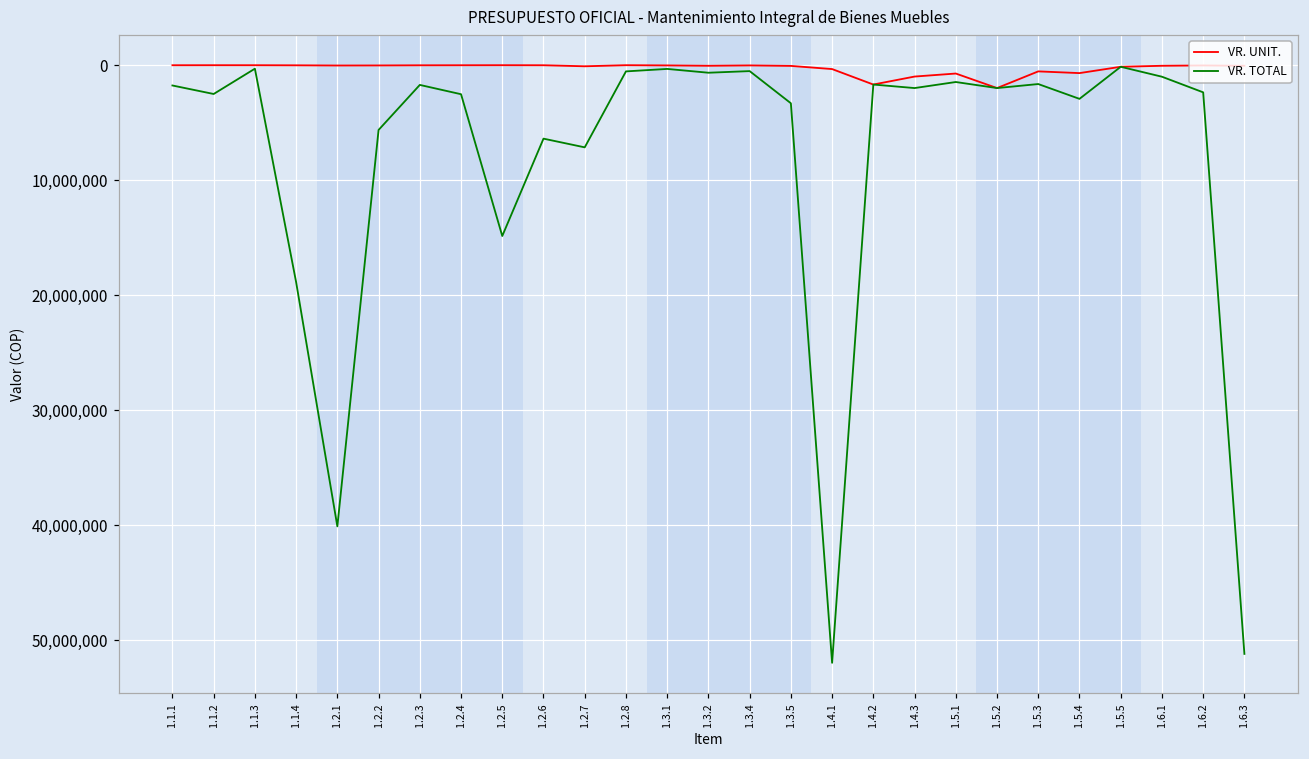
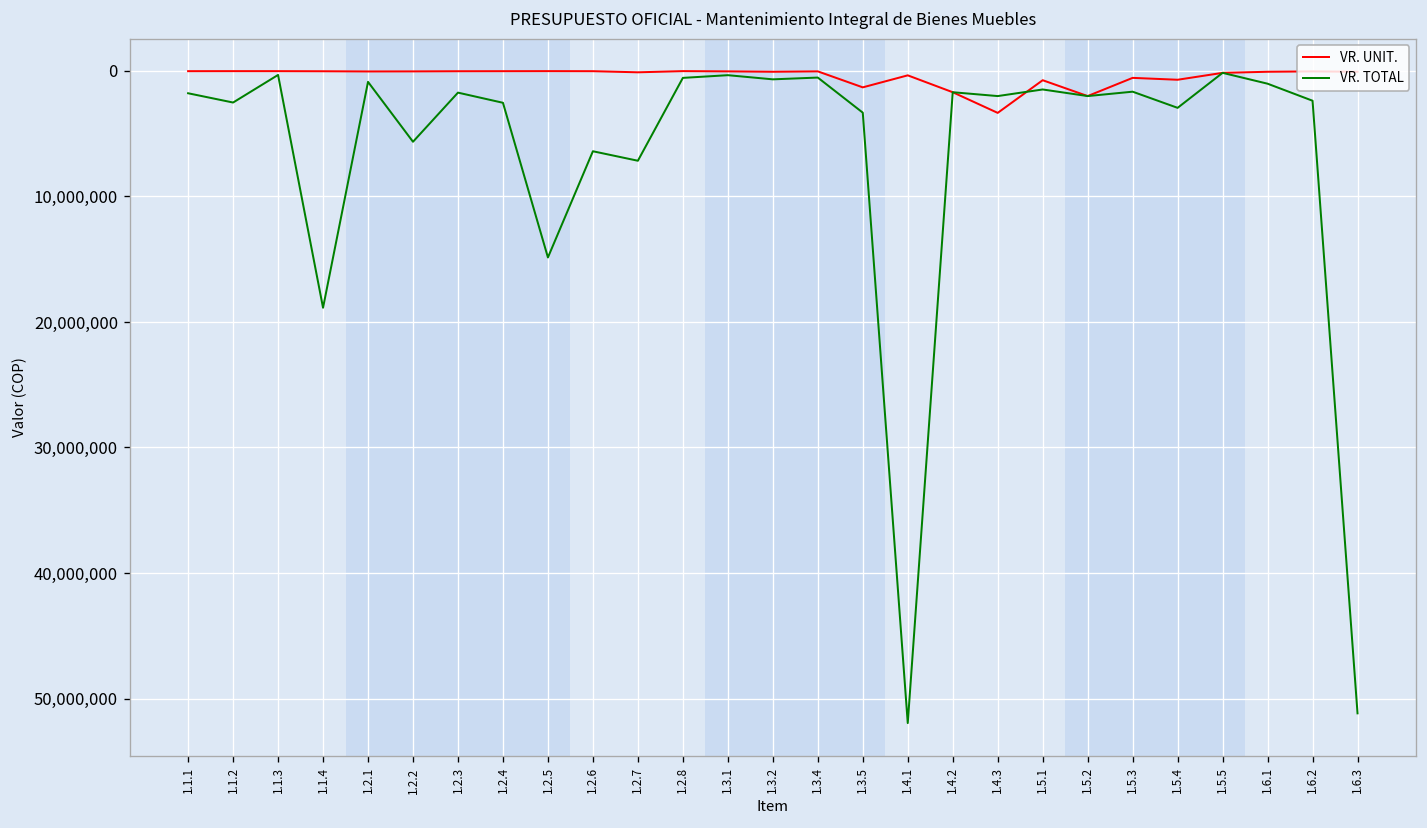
  {
    "VR. UNIT.": {
      "1.1.1": "0",
      "1.1.2": "0",
      "1.1.3": "0",
      "1.1.4": "0",
      "1.2.1": "0",
      "1.2.2": "0",
      "1.2.3": "0",
      "1.2.4": "0",
      "1.2.5": "0",
      "1.2.6": "0",
      "1.2.7": "100,000",
      "1.2.8": "0",
      "1.3.1": "0",
      "1.3.2": "100,000",
      "1.3.4": "0",
-     "1.3.5": "100,000",
+     "1.3.5": "1,300,000",
      "1.4.1": "300,000",
-     "1.4.3": "1,000,000",
+     "1.4.3": "3,300,000",
      "1.5.1": "700,000",
      "1.5.3": "600,000",
      "1.5.4": "700,000",
      "1.6.1": "100,000"
    },
    "VR. TOTAL": {
      "1.1.1": "1,800,000",
      "1.1.2": "2,500,000",
      "1.1.3": "300,000",
      "1.1.4": "18,900,000",
-     "1.2.1": "40,100,000",
+     "1.2.1": "900,000",
      "1.2.2": "5,600,000",
      "1.2.3": "1,700,000",
      "1.2.4": "2,500,000",
      "1.2.5": "14,900,000",
      "1.2.6": "6,400,000",
      "1.2.7": "7,200,000",
      "1.2.8": "600,000",
      "1.3.1": "300,000",
      "1.3.2": "700,000",
      "1.3.4": "500,000",
      "1.3.5": "3,300,000",
      "1.4.1": "52,000,000",
      "1.4.3": "2,000,000",
      "1.5.1": "1,500,000",
      "1.5.3": "1,700,000",
      "1.5.4": "2,900,000",
      "1.6.1": "1,000,000",
      "1.6.2": "2,400,000",
      "1.6.3": "51,200,000"
    }
  }
